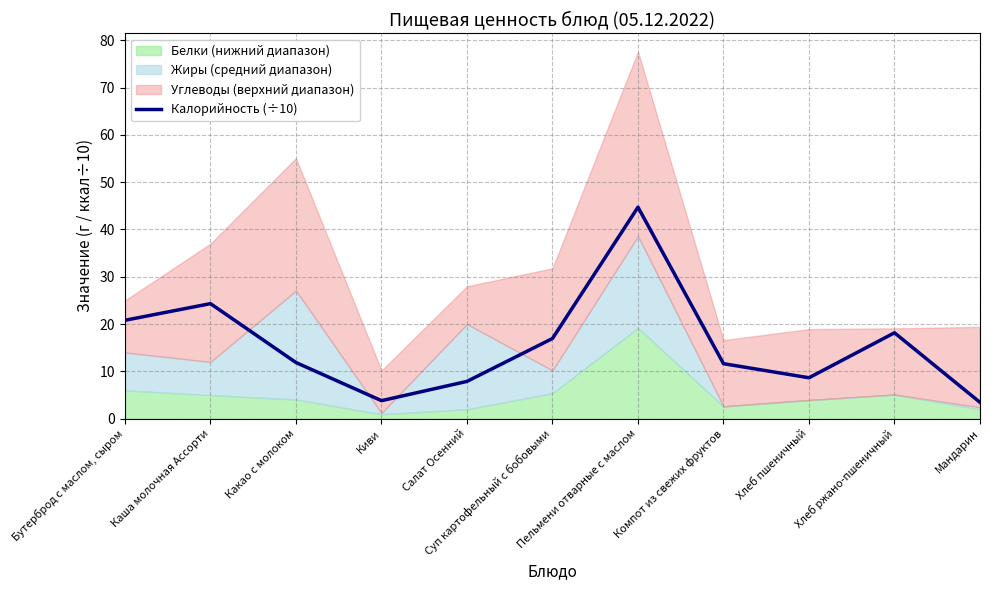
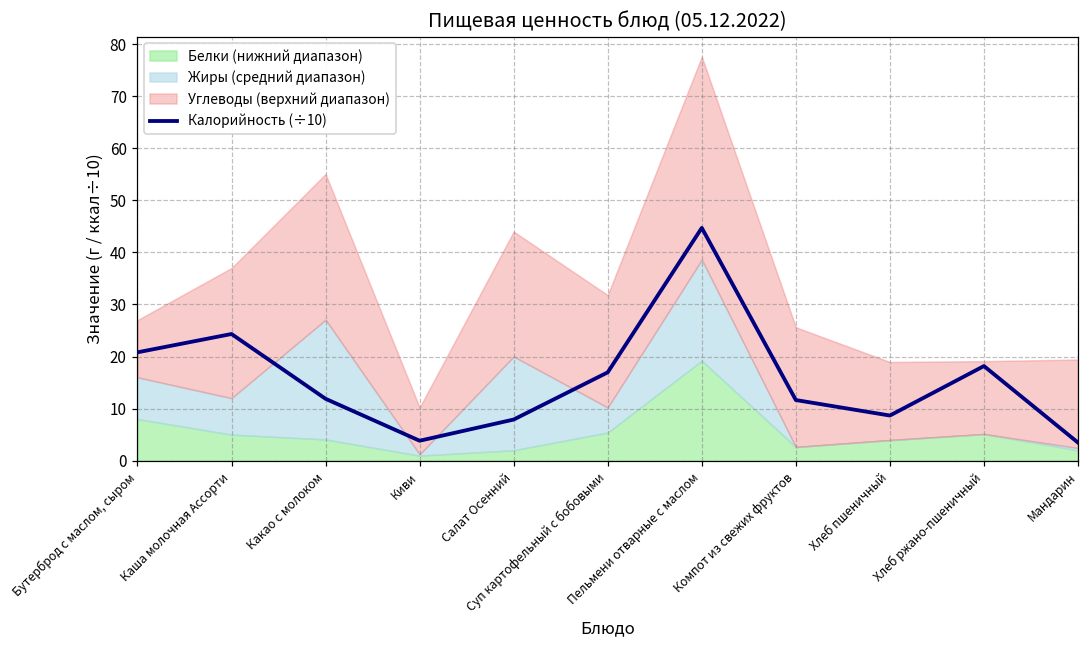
  {
    "Белки (нижний диапазон)": {
-     "Бутерброд с маслом, сыром": 6,
+     "Бутерброд с маслом, сыром": 8,
      "Каша молочная Ассорти": 5,
      "Какао с молоком": 4,
      "Салат Осенний": 2,
      "Суп картофельный с бобовыми": 5,
      "Пельмени отварные с маслом": 19
    },
    "Калорийность (÷10)": {
      "Бутерброд с маслом, сыром": 21,
      "Каша молочная Ассорти": 24,
      "Какао с молоком": 12,
      "Киви": 4,
      "Салат Осенний": 8,
      "Суп картофельный с бобовыми": 17,
      "Пельмени отварные с маслом": 45,
      "Компот из свежих фруктов": 12,
      "Хлеб пшеничный": 9,
      "Хлеб ржано-пшеничный": 18,
      "Мандарин": 3
    },
    "Жиры (средний диапазон)": {
      "Бутерброд с маслом, сыром": 8,
      "Каша молочная Ассорти": 7,
      "Какао с молоком": 23,
      "Салат Осенний": 18,
      "Суп картофельный с бобовыми": 5,
      "Пельмени отварные с маслом": 19
    },
    "Углеводы (верхний диапазон)": {
      "Бутерброд с маслом, сыром": 11,
      "Каша молочная Ассорти": 25,
      "Какао с молоком": 28,
      "Киви": 9,
-     "Салат Осенний": 8,
+     "Салат Осенний": 24,
      "Суп картофельный с бобовыми": 22,
      "Пельмени отварные с маслом": 39,
-     "Компот из свежих фруктов": 14,
+     "Компот из свежих фруктов": 23,
      "Хлеб пшеничный": 15,
      "Хлеб ржано-пшеничный": 14,
      "Мандарин": 17
    }
  }
